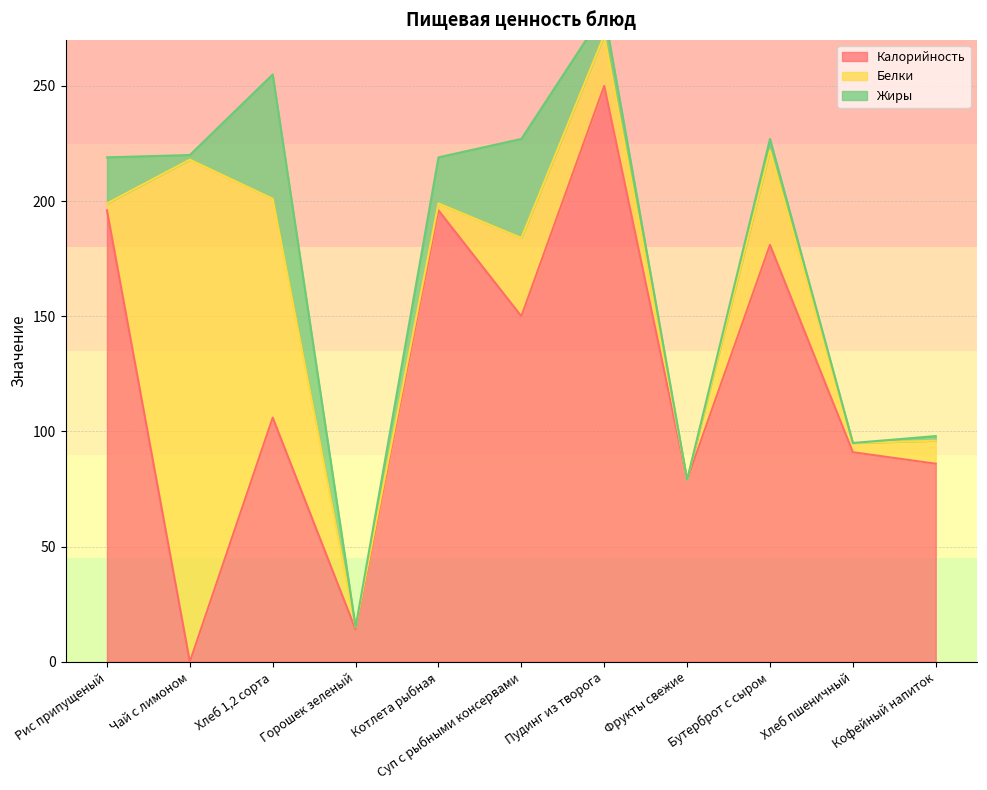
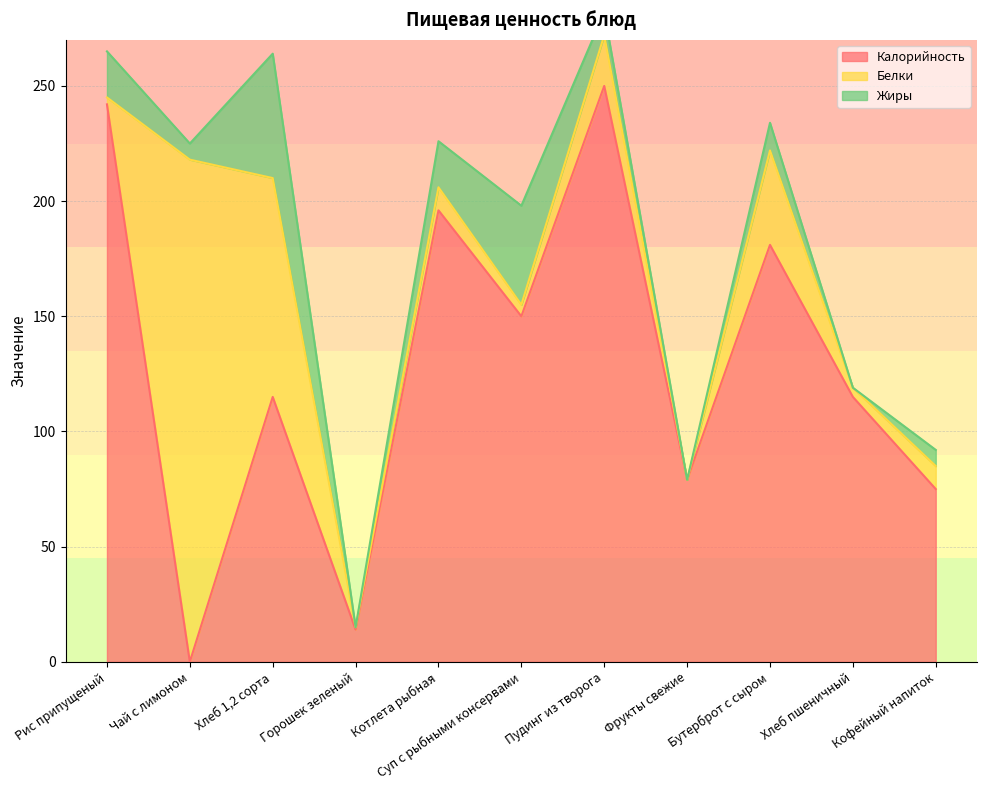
  {
    "Калорийность": {
-     "Рис припущеный": 196,
+     "Рис припущеный": 242,
      "Чай с лимоном": 0,
-     "Хлеб 1,2 сорта": 106,
+     "Хлеб 1,2 сорта": 115,
      "Котлета рыбная": 196,
      "Суп с рыбными консервами": 150,
      "Пудинг из творога": 250,
      "Бутерброт с сыром": 181,
-     "Хлеб пшеничный": 91,
-     "Кофейный напиток": 86
+     "Хлеб пшеничный": 115,
+     "Кофейный напиток": 75
    },
    "Белки": {
      "Рис припущеный": 3,
      "Чай с лимоном": 218,
      "Хлеб 1,2 сорта": 95,
-     "Котлета рыбная": 3,
-     "Суп с рыбными консервами": 34,
+     "Котлета рыбная": 10,
+     "Суп с рыбными консервами": 5,
      "Бутерброт с сыром": 41,
      "Кофейный напиток": 10
    },
    "Жиры": {
      "Рис припущеный": 20,
-     "Чай с лимоном": 2,
+     "Чай с лимоном": 7,
      "Хлеб 1,2 сорта": 54,
      "Котлета рыбная": 20,
      "Суп с рыбными консервами": 43,
-     "Бутерброт с сыром": 5,
-     "Кофейный напиток": 2
+     "Бутерброт с сыром": 12,
+     "Кофейный напиток": 7
    }
  }
